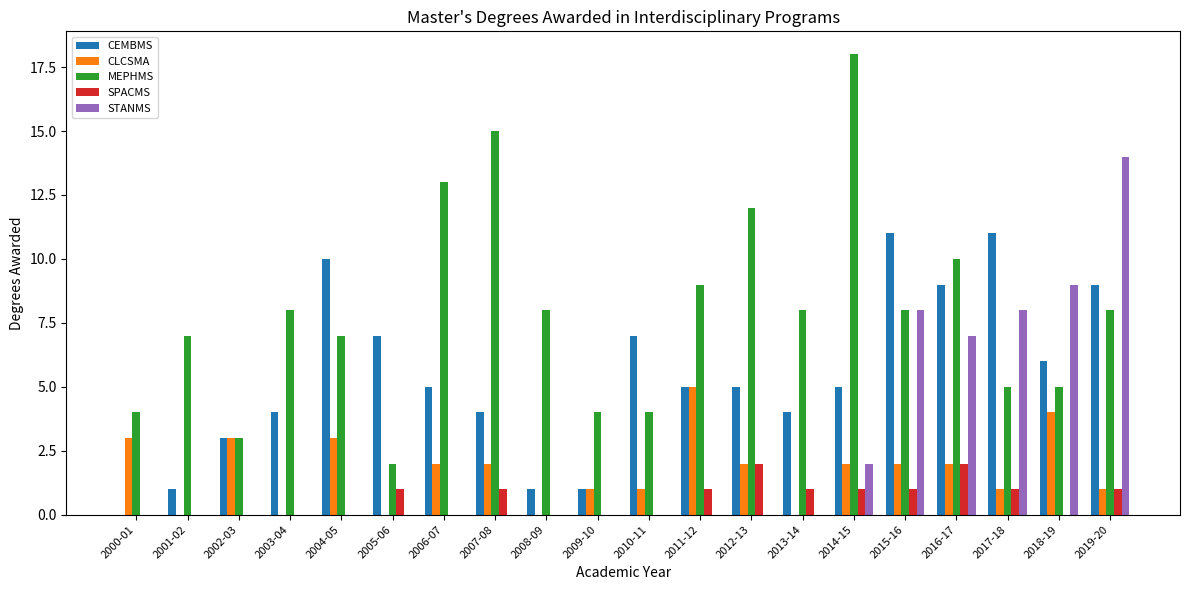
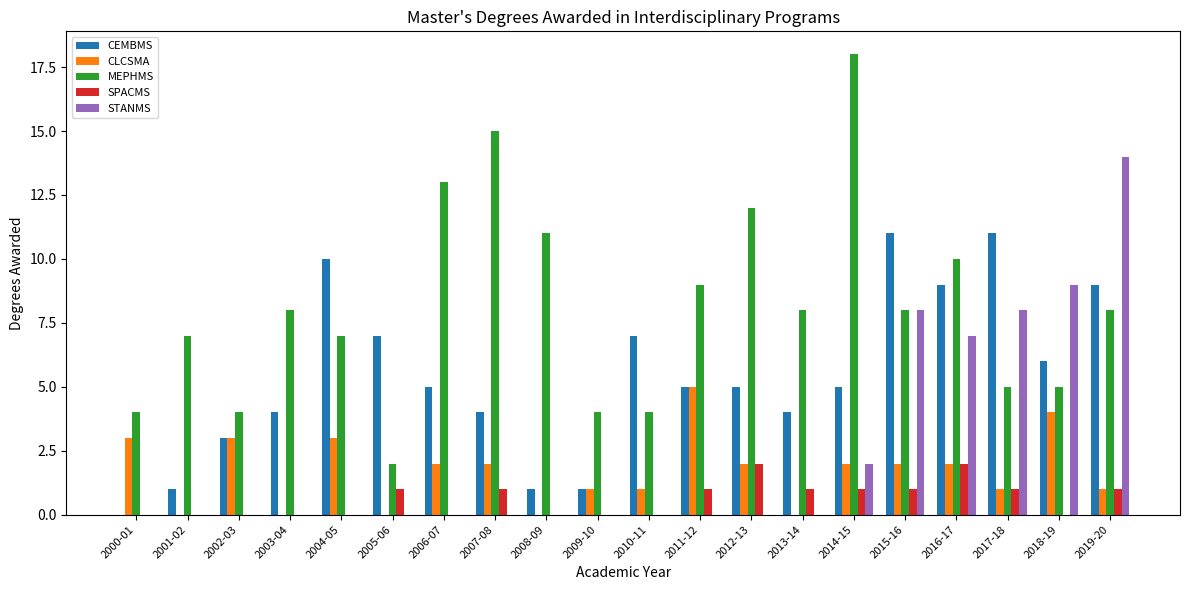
  {
    "CEMBMS": {
      "2000-01": 0,
      "2001-02": 1,
      "2002-03": 3,
      "2003-04": 4,
      "2004-05": 10,
      "2005-06": 7,
      "2006-07": 5,
      "2007-08": 4,
      "2008-09": 1,
      "2009-10": 1,
      "2010-11": 7,
      "2011-12": 5,
      "2012-13": 5,
      "2013-14": 4,
      "2014-15": 5,
      "2015-16": 11,
      "2016-17": 9,
      "2017-18": 11,
      "2018-19": 6,
      "2019-20": 9
    },
    "CLCSMA": {
      "2000-01": 3,
      "2001-02": 0,
      "2002-03": 3,
      "2003-04": 0,
      "2004-05": 3,
      "2005-06": 0,
      "2006-07": 2,
      "2007-08": 2,
      "2008-09": 0,
      "2009-10": 1,
      "2010-11": 1,
      "2011-12": 5,
      "2012-13": 2,
      "2013-14": 0,
      "2014-15": 2,
      "2015-16": 2,
      "2016-17": 2,
      "2017-18": 1,
      "2018-19": 4,
      "2019-20": 1
    },
    "MEPHMS": {
      "2000-01": 4,
      "2001-02": 7,
-     "2002-03": 3,
+     "2002-03": 4,
      "2003-04": 8,
      "2004-05": 7,
      "2005-06": 2,
      "2006-07": 13,
      "2007-08": 15,
-     "2008-09": 8,
+     "2008-09": 11,
      "2009-10": 4,
      "2010-11": 4,
      "2011-12": 9,
      "2012-13": 12,
      "2013-14": 8,
      "2014-15": 18,
      "2015-16": 8,
      "2016-17": 10,
      "2017-18": 5,
      "2018-19": 5,
      "2019-20": 8
    },
    "SPACMS": {
      "2000-01": 0,
      "2001-02": 0,
      "2002-03": 0,
      "2003-04": 0,
      "2004-05": 0,
      "2005-06": 1,
      "2006-07": 0,
      "2007-08": 1,
      "2008-09": 0,
      "2009-10": 0,
      "2010-11": 0,
      "2011-12": 1,
      "2012-13": 2,
      "2013-14": 1,
      "2014-15": 1,
      "2015-16": 1,
      "2016-17": 2,
      "2017-18": 1,
      "2018-19": 0,
      "2019-20": 1
    },
    "STANMS": {
      "2000-01": 0,
      "2001-02": 0,
      "2002-03": 0,
      "2003-04": 0,
      "2004-05": 0,
      "2005-06": 0,
      "2006-07": 0,
      "2007-08": 0,
      "2008-09": 0,
      "2009-10": 0,
      "2010-11": 0,
      "2011-12": 0,
      "2012-13": 0,
      "2013-14": 0,
      "2014-15": 2,
      "2015-16": 8,
      "2016-17": 7,
      "2017-18": 8,
      "2018-19": 9,
      "2019-20": 14
    }
  }
